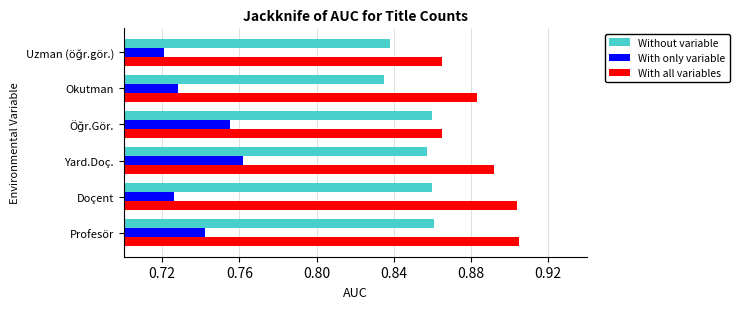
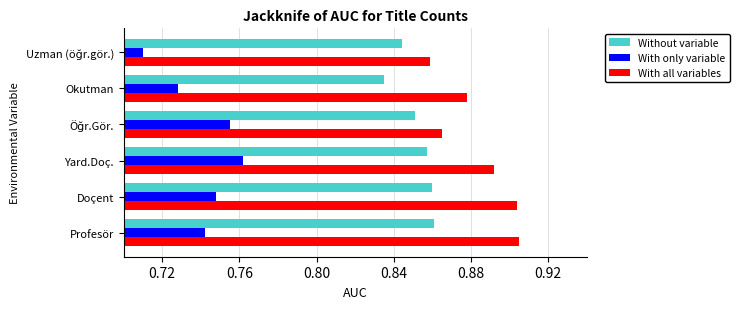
  {
    "Without variable": {
-     "Uzman (öğr.gör.)": 0.838,
+     "Uzman (öğr.gör.)": 0.844,
      "Okutman": 0.835,
-     "Öğr.Gör.": 0.860,
+     "Öğr.Gör.": 0.851,
      "Yard.Doç.": 0.857,
      "Doçent": 0.860,
      "Profesör": 0.861
    },
    "With only variable": {
-     "Uzman (öğr.gör.)": 0.721,
+     "Uzman (öğr.gör.)": 0.710,
      "Okutman": 0.728,
      "Öğr.Gör.": 0.755,
      "Yard.Doç.": 0.762,
-     "Doçent": 0.726,
+     "Doçent": 0.748,
      "Profesör": 0.742
    },
    "With all variables": {
-     "Uzman (öğr.gör.)": 0.865,
-     "Okutman": 0.883,
+     "Uzman (öğr.gör.)": 0.859,
+     "Okutman": 0.878,
      "Öğr.Gör.": 0.865,
      "Yard.Doç.": 0.892,
      "Doçent": 0.904,
      "Profesör": 0.905
    }
  }
